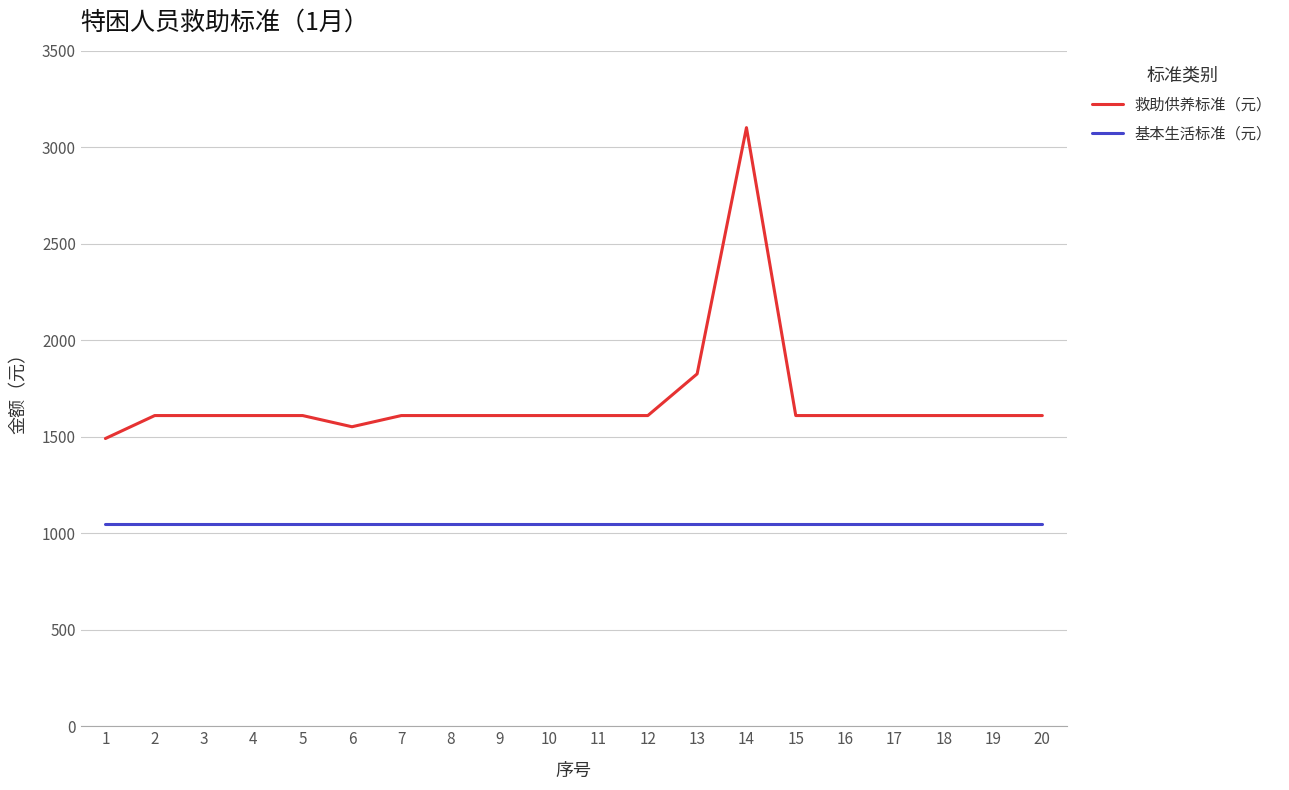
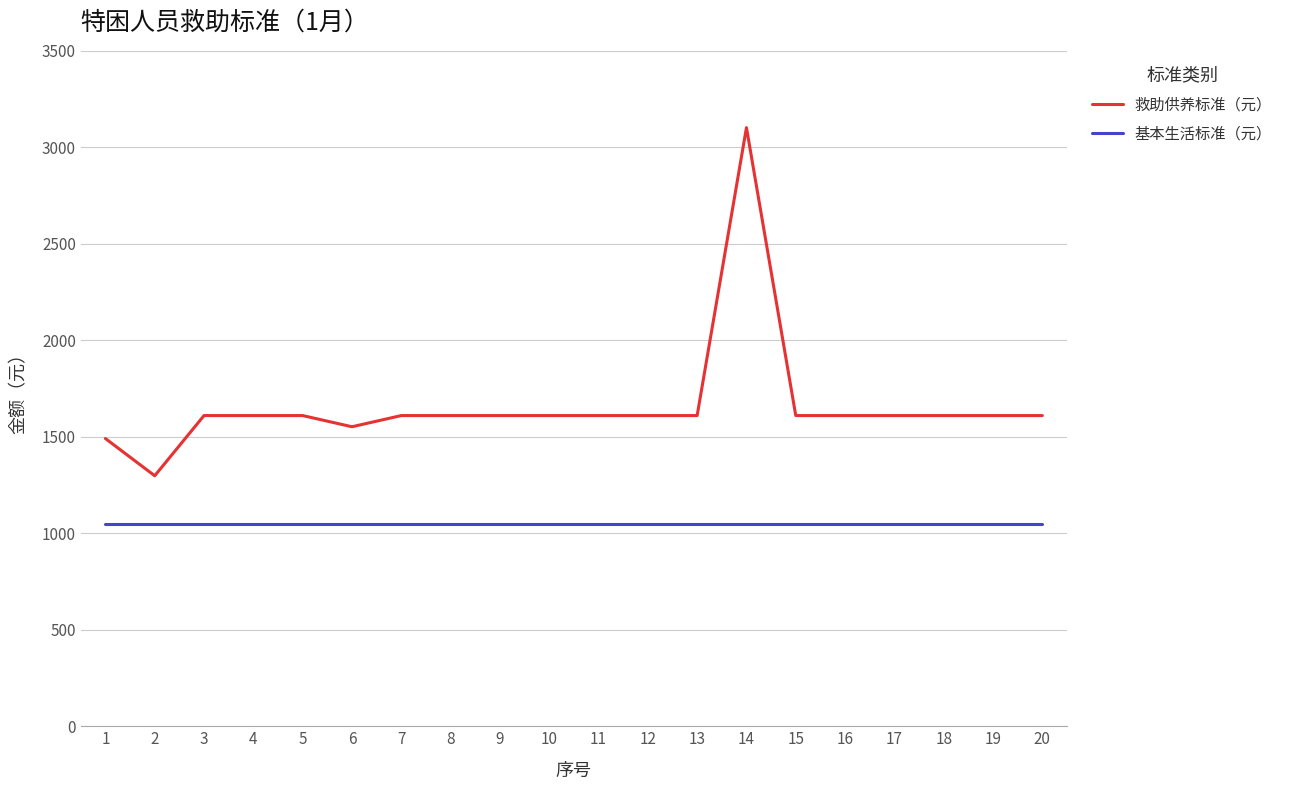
  {
    "救助供养标准（元）": {
      "1": 1490,
-     "2": 1610,
+     "2": 1300,
      "3": 1610,
      "4": 1610,
      "5": 1610,
      "6": 1550,
      "7": 1610,
      "8": 1610,
      "9": 1610,
      "10": 1610,
      "11": 1610,
      "12": 1610,
-     "13": 1830,
+     "13": 1610,
      "14": 3100,
      "15": 1610,
      "16": 1610,
      "17": 1610,
      "18": 1610,
      "19": 1610,
      "20": 1610
    },
    "基本生活标准（元）": {
      "1": 1050,
      "2": 1050,
      "3": 1050,
      "4": 1050,
      "5": 1050,
      "6": 1050,
      "7": 1050,
      "8": 1050,
      "9": 1050,
      "10": 1050,
      "11": 1050,
      "12": 1050,
      "13": 1050,
      "14": 1050,
      "15": 1050,
      "16": 1050,
      "17": 1050,
      "18": 1050,
      "19": 1050,
      "20": 1050
    }
  }
